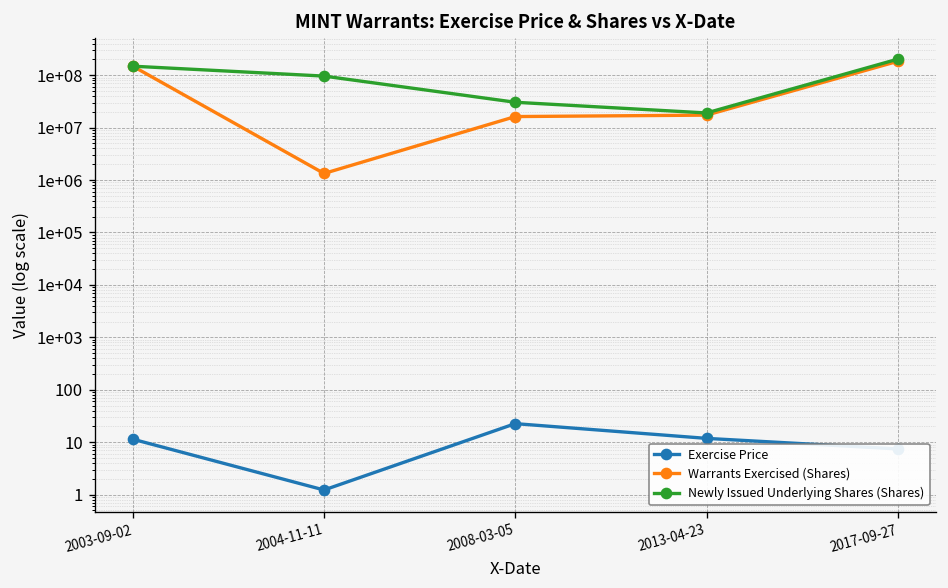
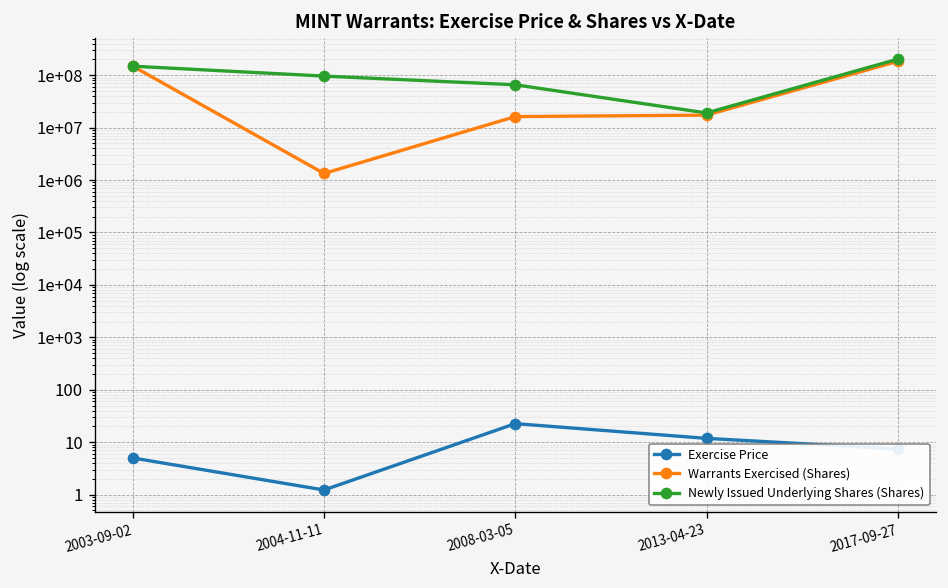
  {
    "Exercise Price": {
-     "2003-09-02": 11,
+     "2003-09-02": 5,
      "2004-11-11": 1.2,
      "2008-03-05": 20,
      "2013-04-23": 12
    },
    "Warrants Exercised (Shares)": {
      "2004-11-11": 1300000,
      "2008-03-05": 16000000
    },
    "Newly Issued Underlying Shares (Shares)": {
      "2004-11-11": 100000000,
-     "2008-03-05": 30000000
+     "2008-03-05": 70000000
    }
  }
